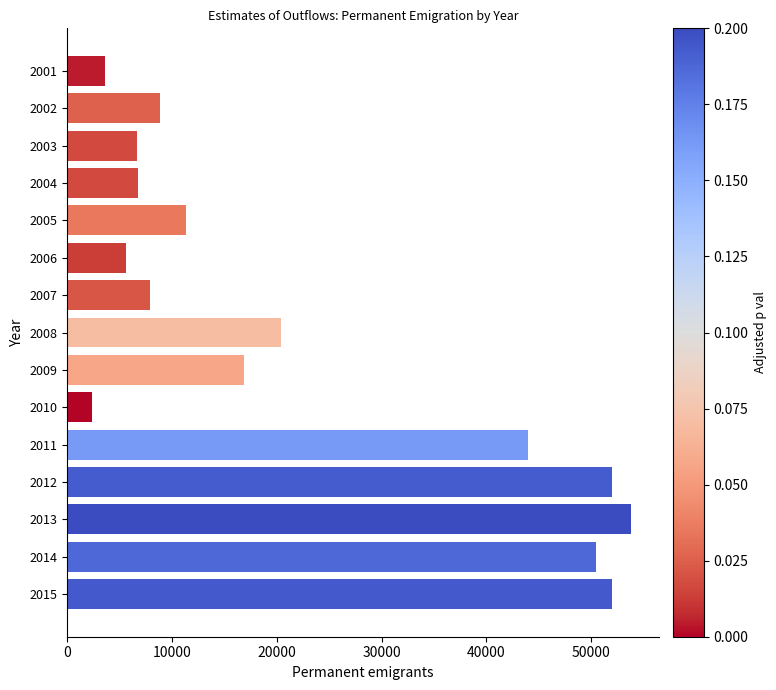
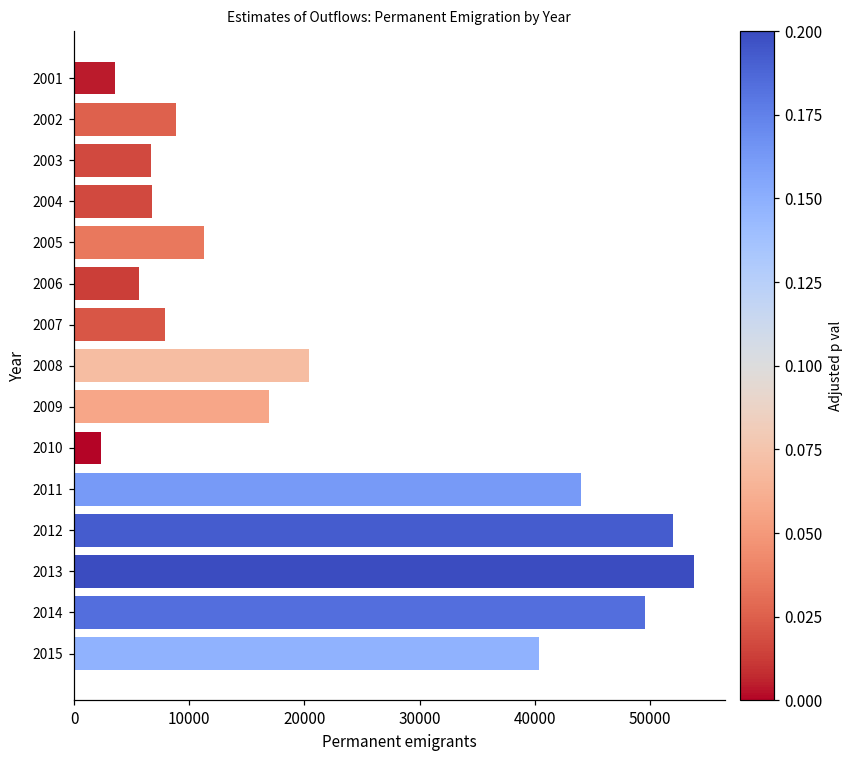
  {
    "2001": 3600,
    "2002": 8800,
    "2003": 6700,
    "2004": 6800,
    "2005": 11300,
    "2006": 5600,
    "2007": 7900,
    "2008": 20400,
    "2009": 16900,
    "2010": 2400,
    "2011": 44000,
    "2012": 52000,
    "2013": 53800,
-   "2014": 50500,
-   "2015": 52000
+   "2014": 49600,
+   "2015": 40400
  }
